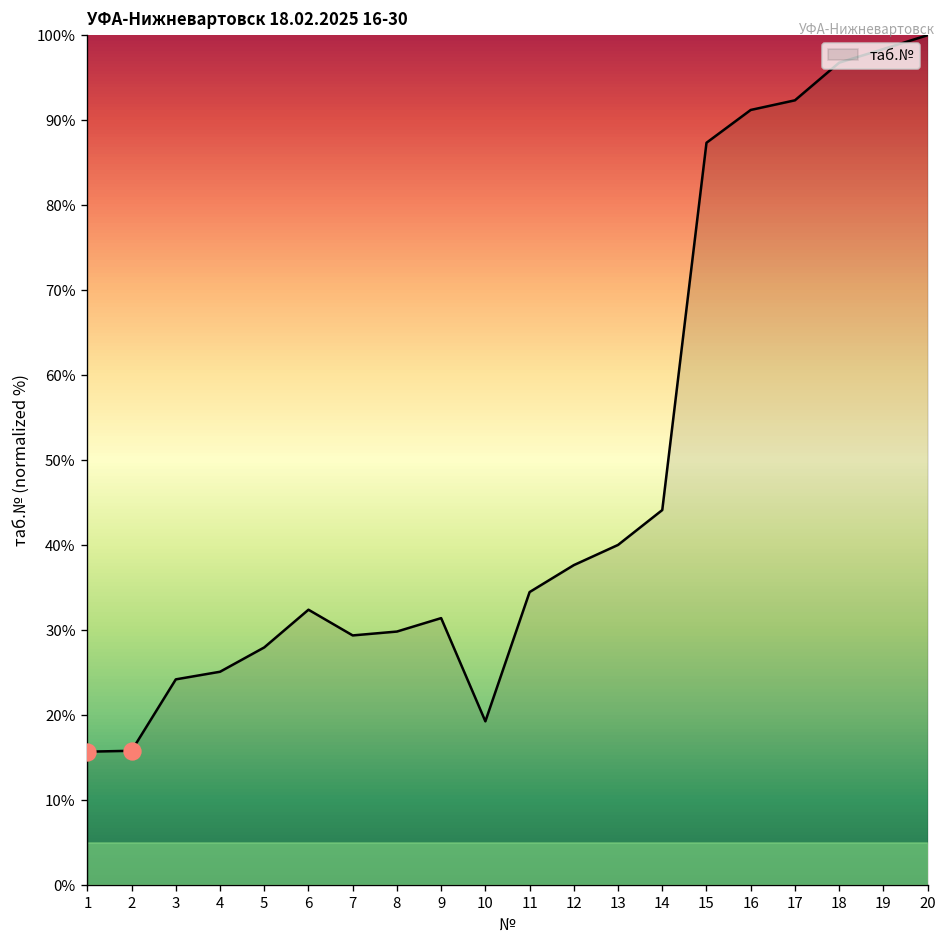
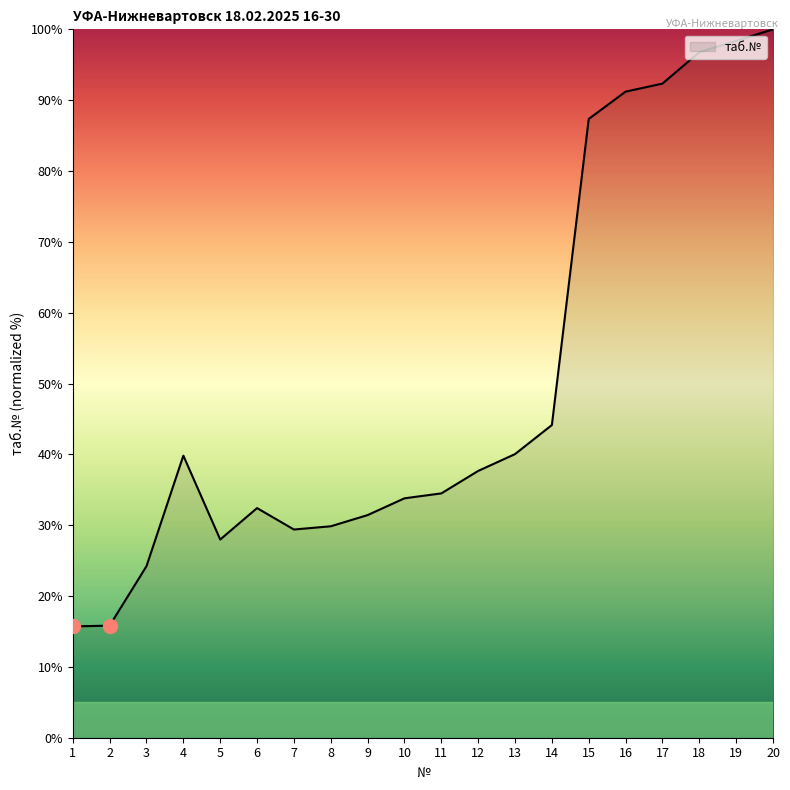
  {
    "таб.№": {
      "3": "24%",
-     "4": "25%",
+     "4": "40%",
      "5": "28%",
      "6": "32%",
      "7": "29%",
      "8": "30%",
      "9": "31%",
-     "10": "19%",
+     "10": "34%",
      "11": "34%",
      "12": "38%",
      "13": "40%",
      "14": "44%",
      "15": "87%",
      "16": "91%",
      "17": "92%",
      "20": "100%"
    }
  }
